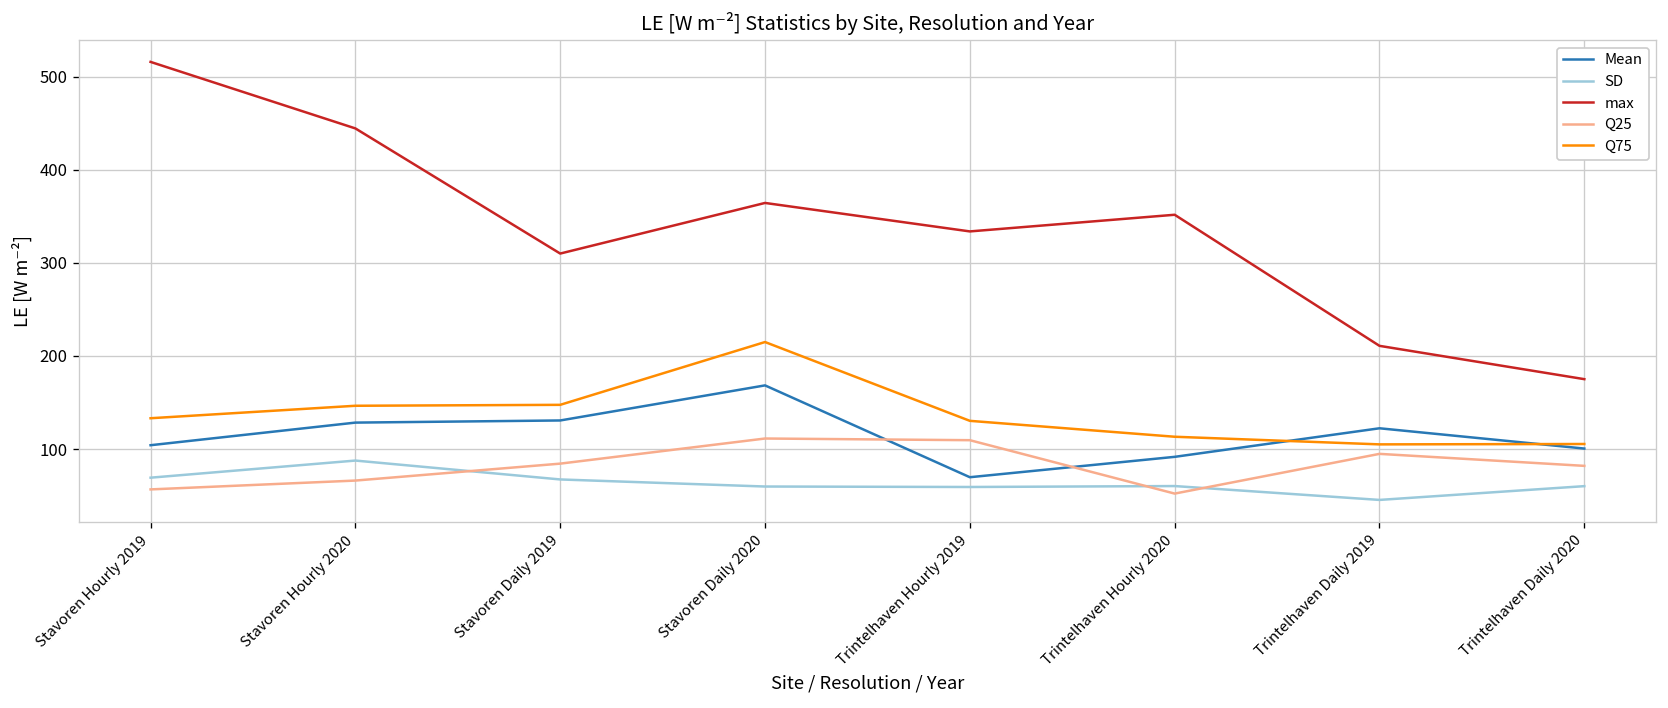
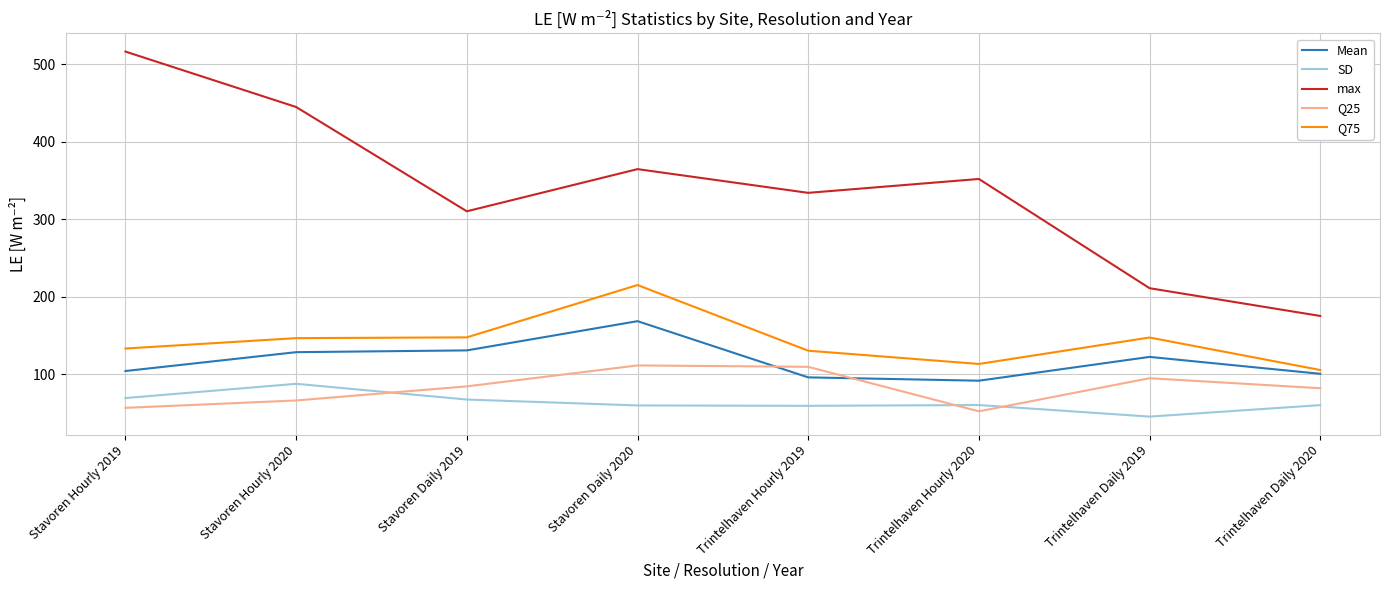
  {
    "Mean": {
      "Stavoren Hourly 2019": 100,
      "Stavoren Hourly 2020": 130,
      "Stavoren Daily 2019": 130,
      "Stavoren Daily 2020": 170,
-     "Trintelhaven Hourly 2019": 70,
+     "Trintelhaven Hourly 2019": 100,
      "Trintelhaven Hourly 2020": 90,
      "Trintelhaven Daily 2019": 120,
      "Trintelhaven Daily 2020": 100
    },
    "SD": {
      "Stavoren Hourly 2019": 70,
      "Stavoren Hourly 2020": 90,
      "Stavoren Daily 2019": 70,
      "Stavoren Daily 2020": 60,
      "Trintelhaven Hourly 2019": 60,
      "Trintelhaven Hourly 2020": 60,
      "Trintelhaven Daily 2019": 50,
      "Trintelhaven Daily 2020": 60
    },
    "max": {
      "Stavoren Hourly 2019": 520,
      "Stavoren Hourly 2020": 440,
      "Stavoren Daily 2019": 310,
      "Stavoren Daily 2020": 360,
      "Trintelhaven Hourly 2019": 330,
      "Trintelhaven Hourly 2020": 350,
      "Trintelhaven Daily 2019": 210,
      "Trintelhaven Daily 2020": 180
    },
    "Q25": {
      "Stavoren Hourly 2019": 60,
      "Stavoren Hourly 2020": 70,
      "Stavoren Daily 2019": 80,
      "Stavoren Daily 2020": 110,
      "Trintelhaven Hourly 2019": 110,
      "Trintelhaven Hourly 2020": 50,
      "Trintelhaven Daily 2019": 90,
      "Trintelhaven Daily 2020": 80
    },
    "Q75": {
      "Stavoren Hourly 2019": 130,
      "Stavoren Hourly 2020": 150,
      "Stavoren Daily 2019": 150,
      "Stavoren Daily 2020": 220,
      "Trintelhaven Hourly 2019": 130,
      "Trintelhaven Hourly 2020": 110,
-     "Trintelhaven Daily 2019": 110,
+     "Trintelhaven Daily 2019": 150,
      "Trintelhaven Daily 2020": 110
    }
  }
